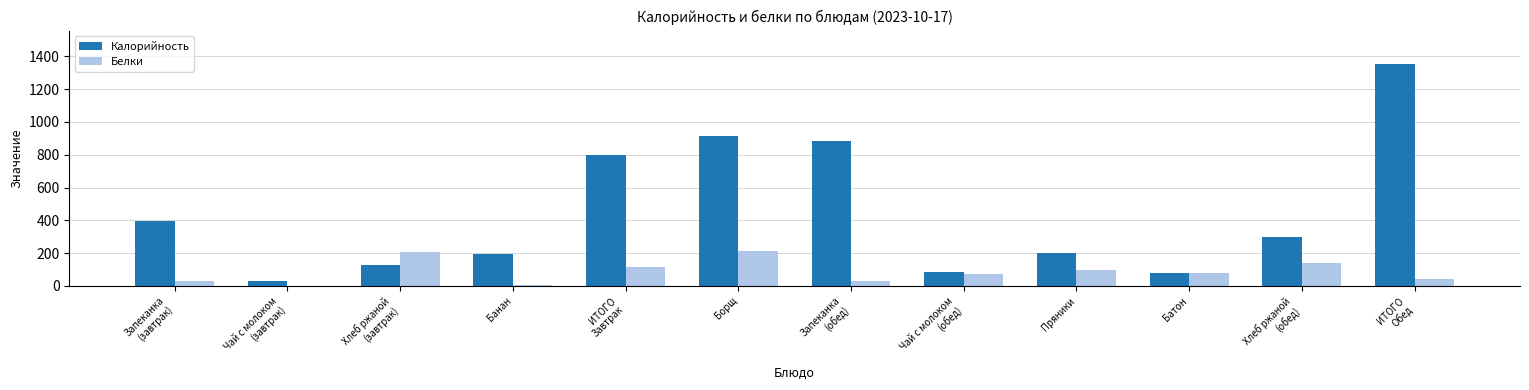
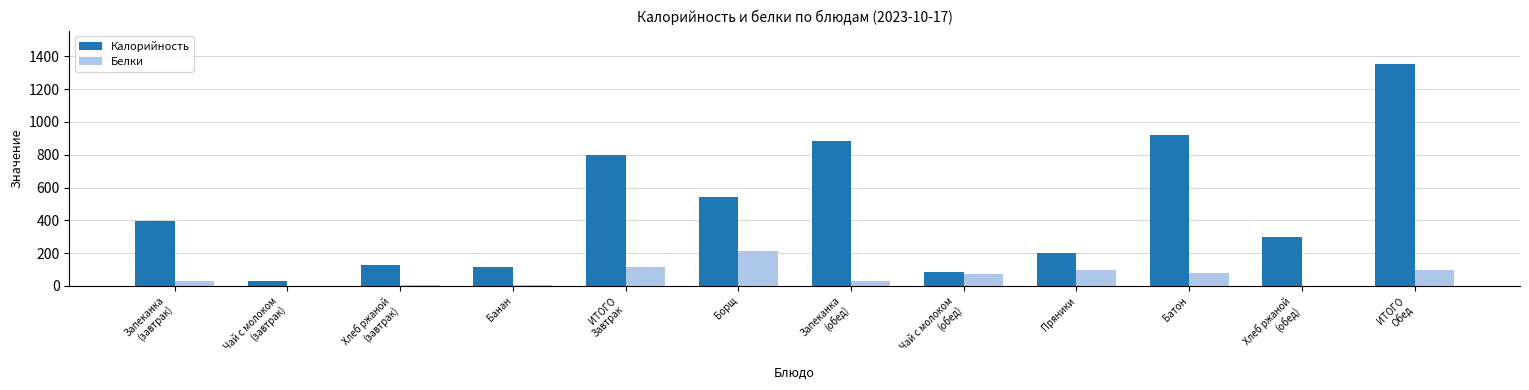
  {
    "Калорийность": {
      "Запеканка (завтрак)": 390,
      "Чай с молоком (завтрак)": 30,
      "Хлеб ржаной (завтрак)": 130,
-     "Банан": 190,
+     "Банан": 120,
      "ИТОГО Завтрак": 800,
-     "Борщ": 920,
+     "Борщ": 540,
      "Запеканка (обед)": 890,
      "Чай с молоком (обед)": 80,
      "Пряники": 200,
-     "Батон": 80,
+     "Батон": 920,
      "Хлеб ржаной (обед)": 300,
      "ИТОГО Обед": 1350
    },
    "Белки": {
      "Запеканка (завтрак)": 30,
-     "Хлеб ржаной (завтрак)": 210,
+     "Хлеб ржаной (завтрак)": 0,
      "ИТОГО Завтрак": 110,
      "Борщ": 210,
      "Запеканка (обед)": 30,
      "Чай с молоком (обед)": 70,
      "Пряники": 100,
      "Батон": 80,
-     "Хлеб ржаной (обед)": 140,
-     "ИТОГО Обед": 40
+     "Хлеб ржаной (обед)": 0,
+     "ИТОГО Обед": 100
    }
  }
